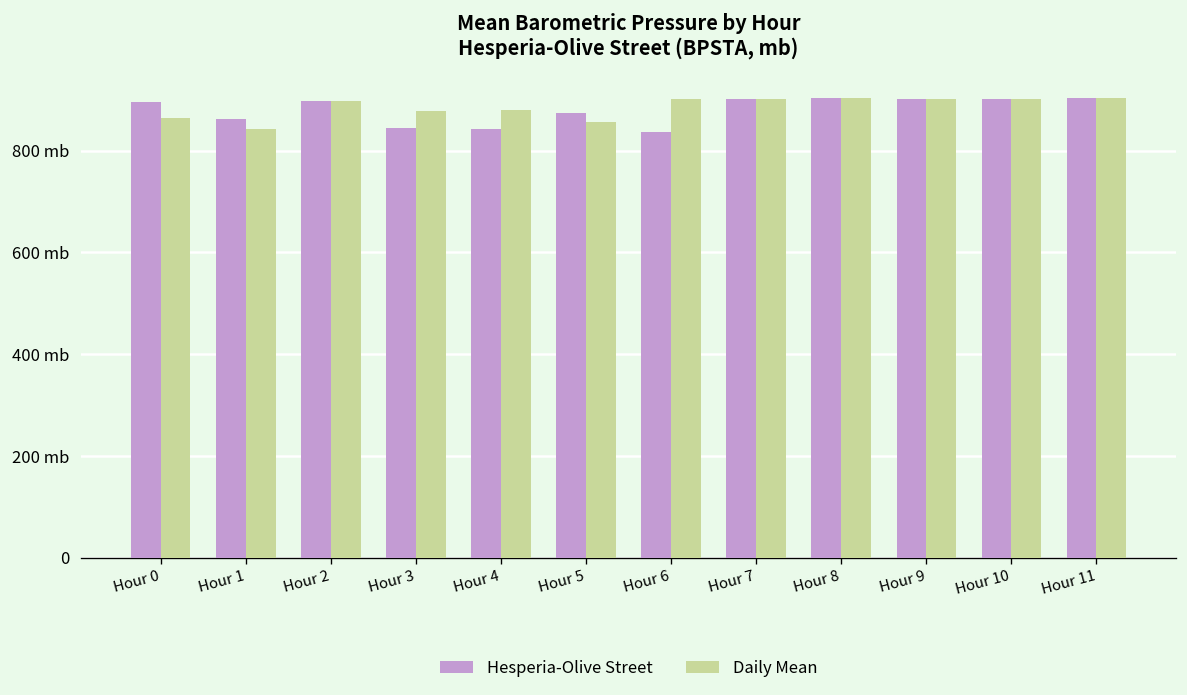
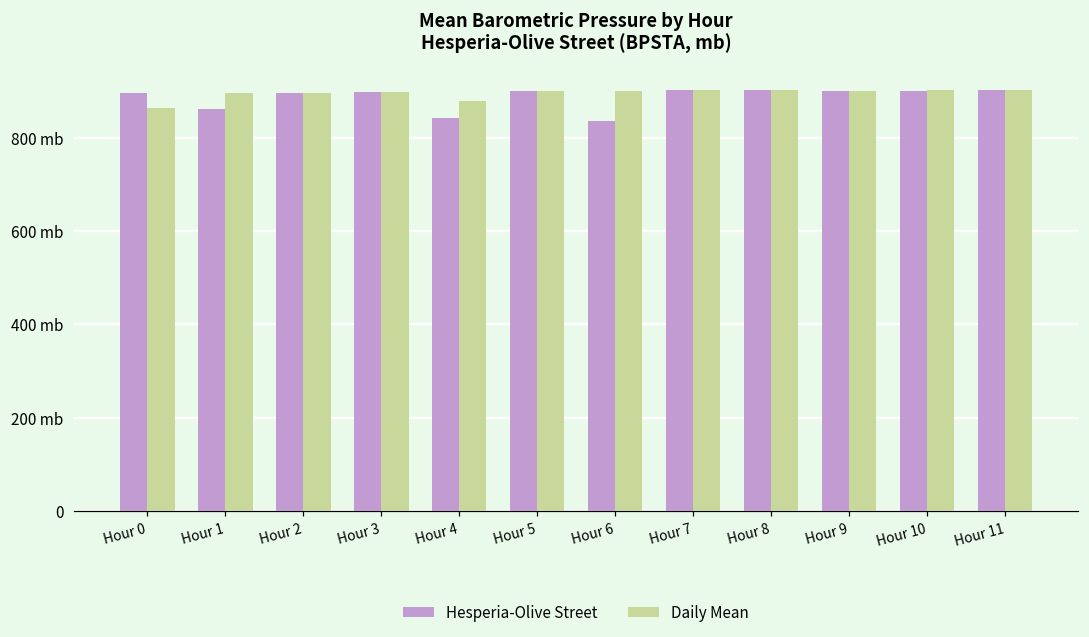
  {
    "Hesperia-Olive Street": {
      "Hour 0": "900 mb",
      "Hour 1": "860 mb",
      "Hour 2": "900 mb",
-     "Hour 3": "850 mb",
+     "Hour 3": "900 mb",
      "Hour 4": "840 mb",
-     "Hour 5": "870 mb",
+     "Hour 5": "900 mb",
      "Hour 6": "840 mb",
      "Hour 7": "900 mb",
      "Hour 8": "900 mb",
      "Hour 9": "900 mb",
      "Hour 10": "900 mb",
      "Hour 11": "900 mb"
    },
    "Daily Mean": {
      "Hour 0": "860 mb",
-     "Hour 1": "840 mb",
+     "Hour 1": "900 mb",
      "Hour 2": "900 mb",
-     "Hour 3": "880 mb",
+     "Hour 3": "900 mb",
      "Hour 4": "880 mb",
-     "Hour 5": "860 mb",
+     "Hour 5": "900 mb",
      "Hour 6": "900 mb",
      "Hour 7": "900 mb",
      "Hour 8": "900 mb",
      "Hour 9": "900 mb",
      "Hour 10": "900 mb",
      "Hour 11": "900 mb"
    }
  }
